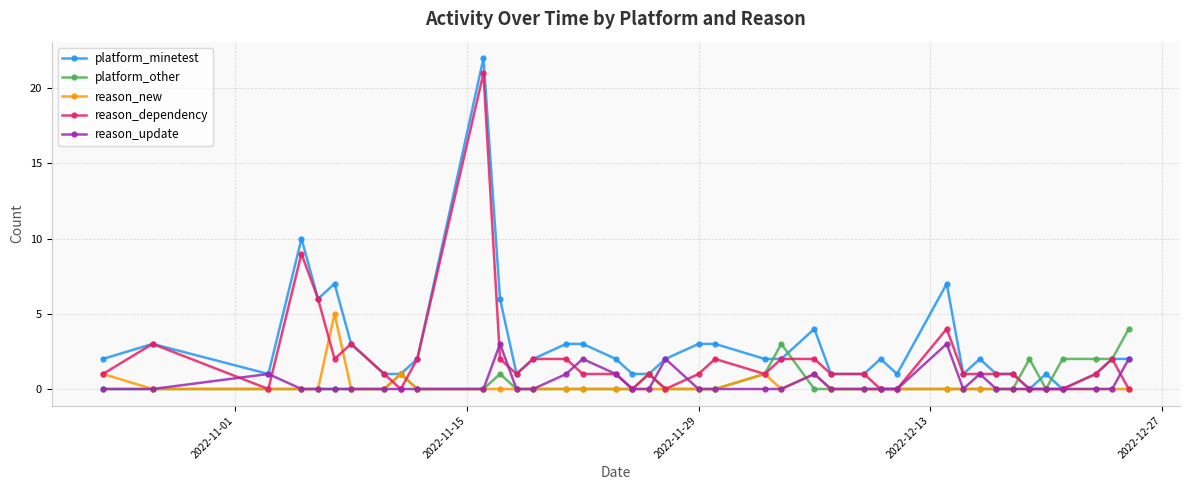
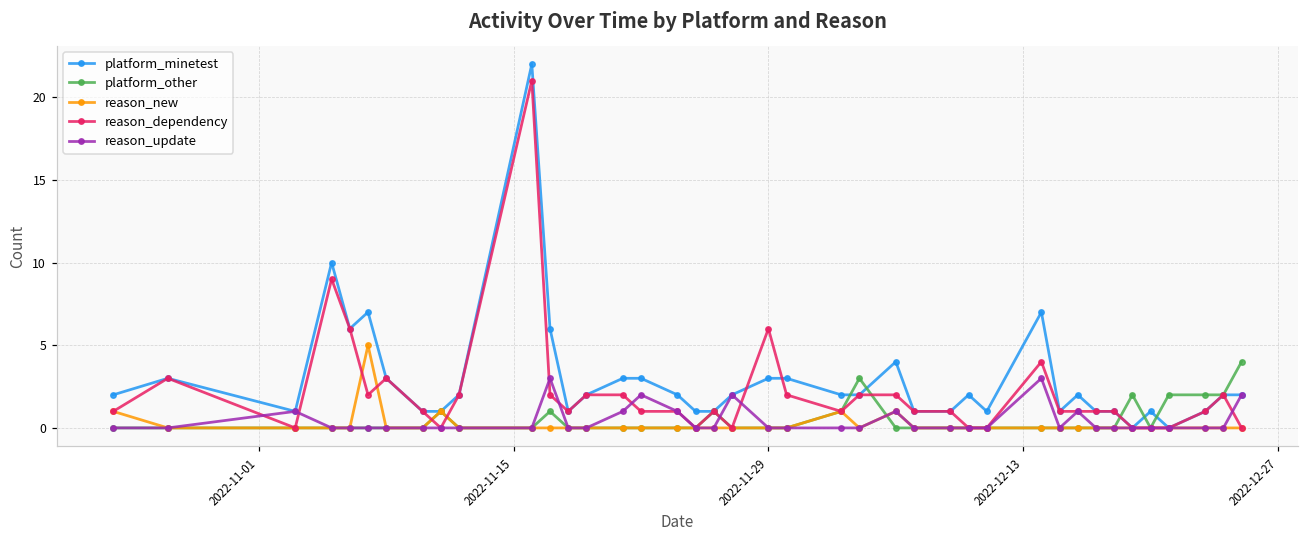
  {
    "platform_minetest": {
      "2022-11-29": 3
    },
    "reason_dependency": {
-     "2022-11-29": 1
+     "2022-11-29": 6
    }
  }
